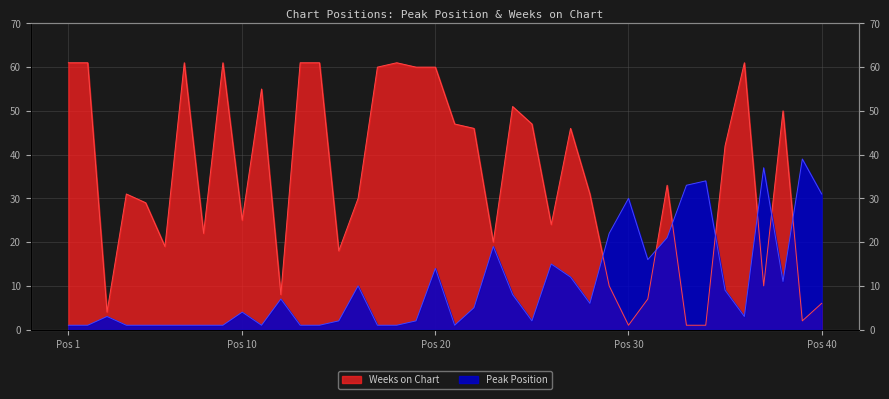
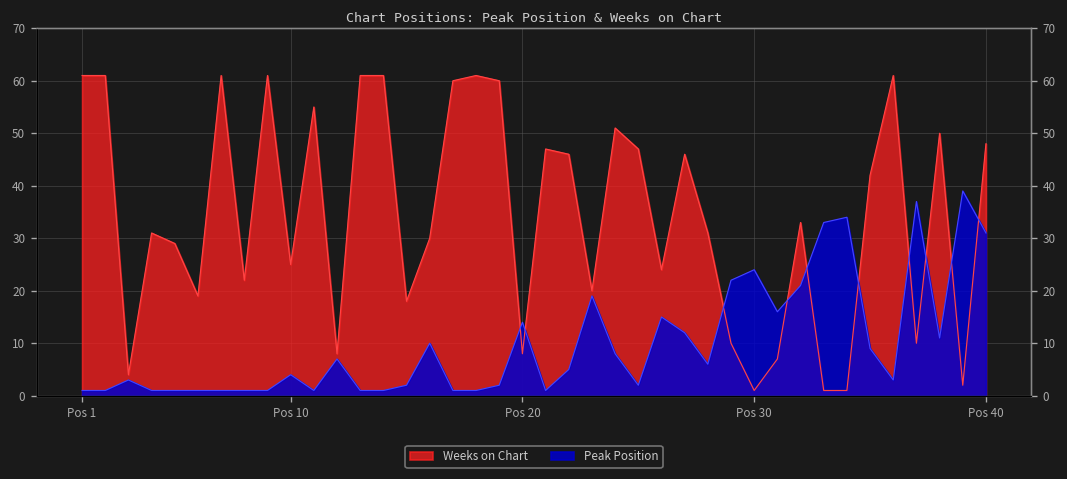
  {
    "Weeks on Chart": {
      "Pos 1": 61,
      "Pos 10": 25,
-     "Pos 20": 60,
+     "Pos 20": 8,
      "Pos 30": 1,
-     "Pos 40": 6
+     "Pos 40": 48
    },
    "Peak Position": {
      "Pos 1": 1,
      "Pos 10": 4,
      "Pos 20": 14,
-     "Pos 30": 30,
+     "Pos 30": 24,
      "Pos 40": 31
    }
  }
